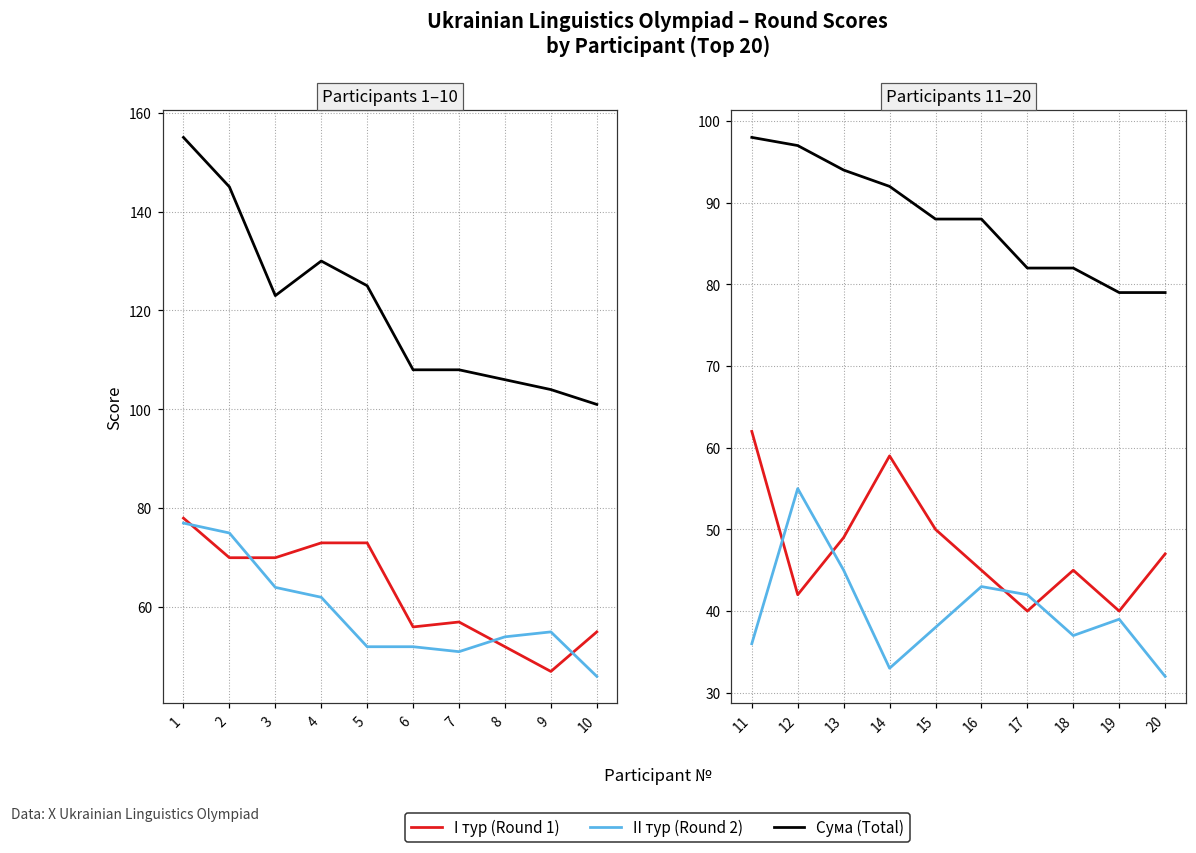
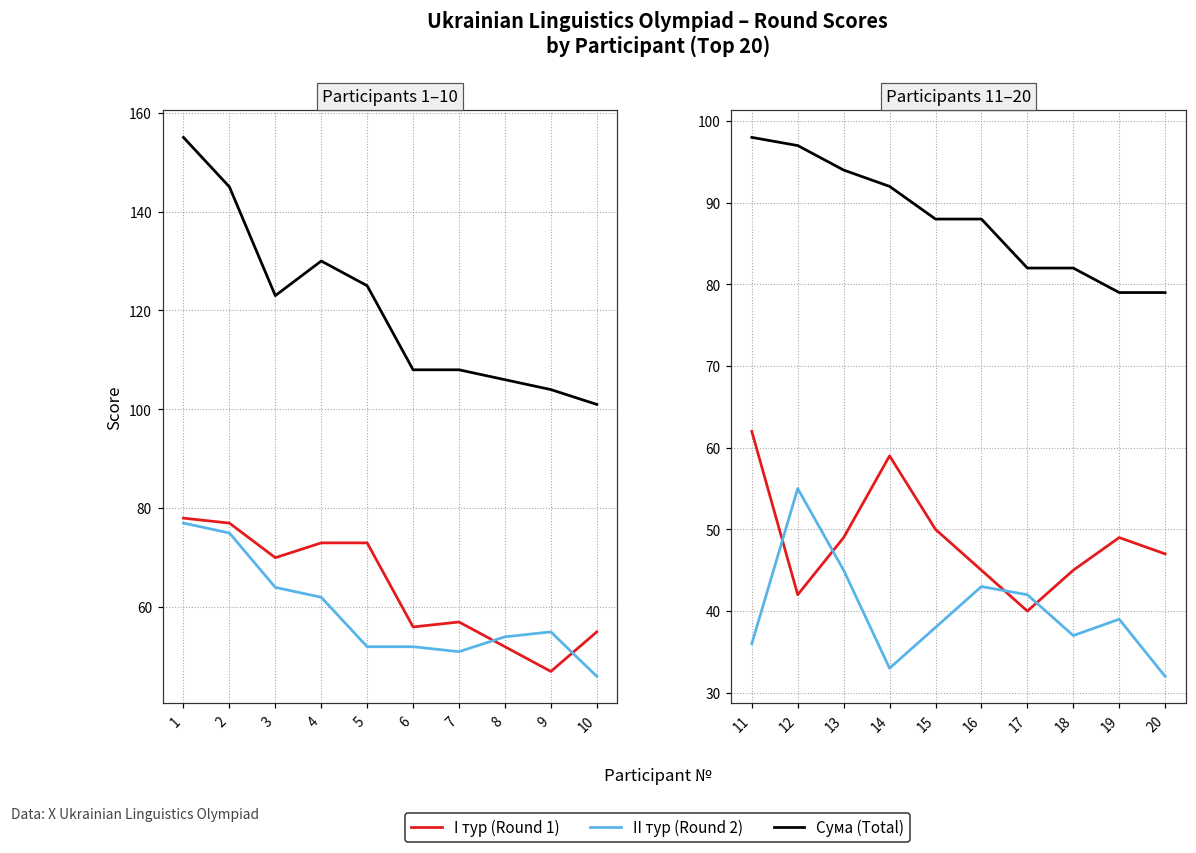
  {
    "Participants 1–10": {
      "I тур (Round 1)": {
        "1": 78,
-       "2": 70,
+       "2": 77,
        "3": 70,
        "4": 73,
        "5": 73,
        "6": 56,
        "7": 57,
        "8": 52,
        "9": 47,
        "10": 55
      },
      "II тур (Round 2)": {
        "1": 77,
        "2": 75,
        "3": 64,
        "4": 62,
        "5": 52,
        "6": 52,
        "7": 51,
        "8": 54,
        "9": 55,
        "10": 46
      },
      "Сума (Total)": {
        "1": 155,
        "2": 145,
        "3": 123,
        "4": 130,
        "5": 125,
        "6": 108,
        "7": 108,
        "8": 106,
        "9": 104,
        "10": 101
      }
    },
    "Participants 11–20": {
      "I тур (Round 1)": {
        "11": 62,
        "12": 42,
        "13": 49,
        "14": 59,
        "15": 50,
        "16": 45,
        "17": 40,
        "18": 45,
-       "19": 40,
+       "19": 49,
        "20": 47
      },
      "II тур (Round 2)": {
        "11": 36,
        "12": 55,
        "13": 45,
        "14": 33,
        "15": 38,
        "16": 43,
        "17": 42,
        "18": 37,
        "19": 39,
        "20": 32
      },
      "Сума (Total)": {
        "11": 98,
        "12": 97,
        "13": 94,
        "14": 92,
        "15": 88,
        "16": 88,
        "17": 82,
        "18": 82,
        "19": 79,
        "20": 79
      }
    }
  }
